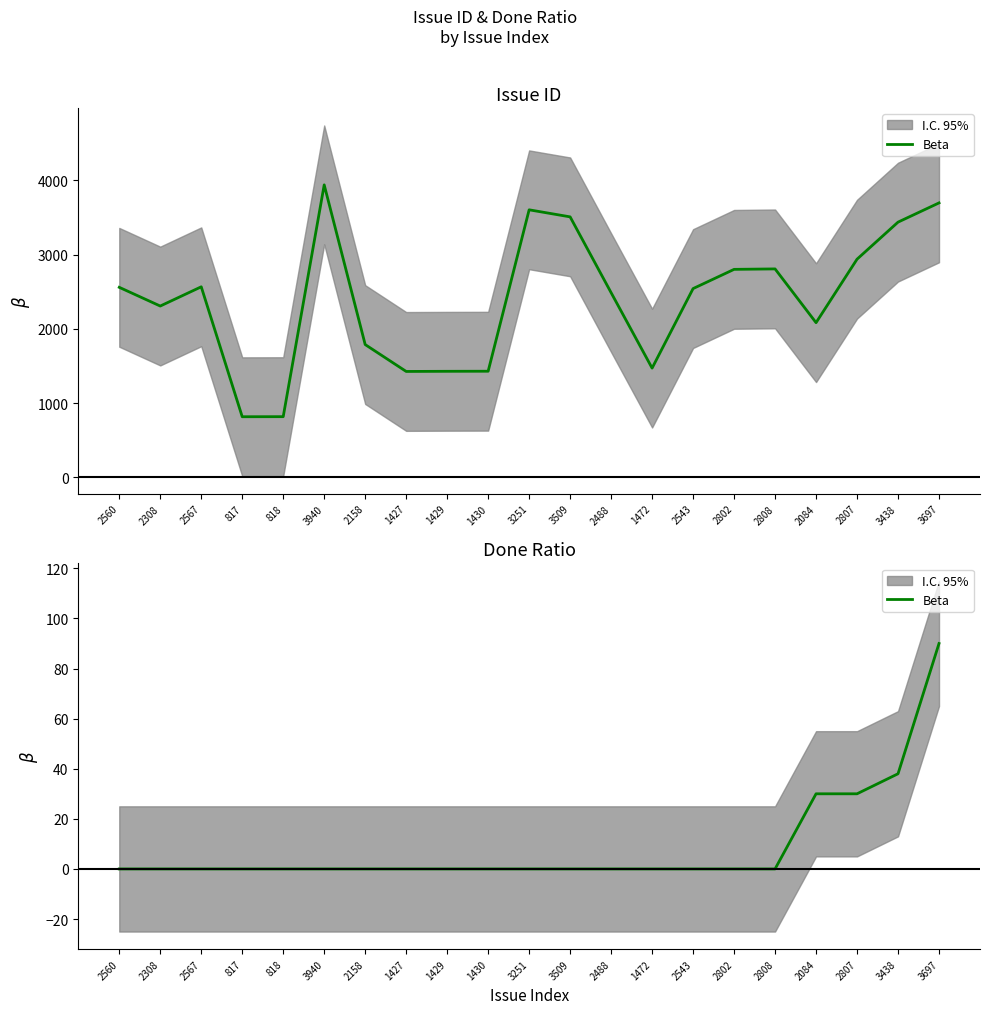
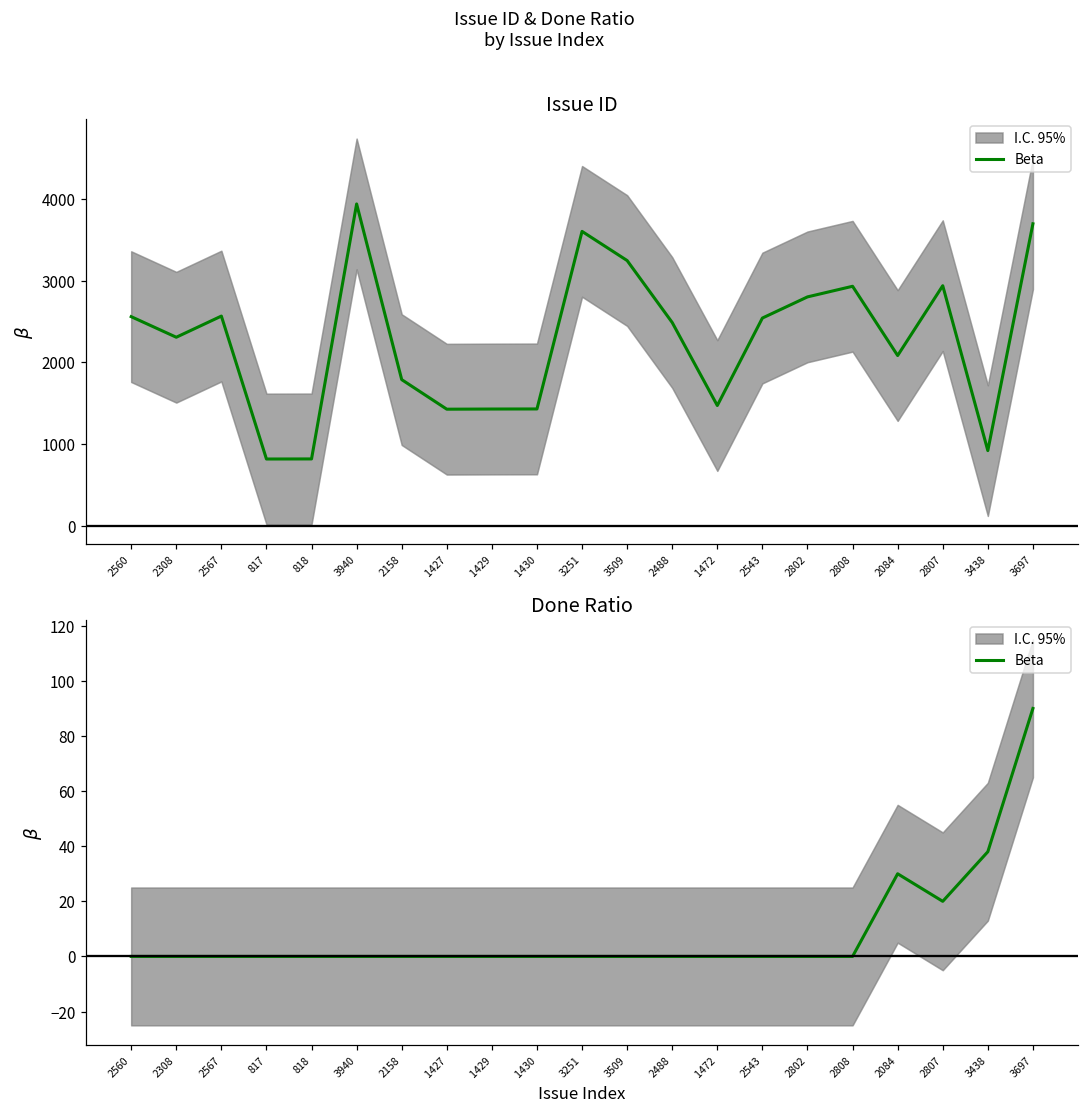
  {
    "Issue ID": {
      "Beta": {
        "2560": 2600,
        "2308": 2300,
        "2567": 2600,
        "817": 800,
        "818": 800,
        "3940": 3900,
        "2158": 1800,
        "1427": 1400,
        "1429": 1400,
        "1430": 1400,
        "3251": 3600,
-       "3509": 3500,
+       "3509": 3200,
        "2488": 2500,
        "1472": 1500,
        "2543": 2500,
        "2802": 2800,
-       "2808": 2800,
+       "2808": 2900,
        "2084": 2100,
        "2807": 2900,
-       "3438": 3400,
+       "3438": 900,
        "3697": 3700
      }
    },
    "Done Ratio": {
      "Beta": {
        "2560": 0,
        "2308": 0,
        "2567": 0,
        "817": 0,
        "818": 0,
        "3940": 0,
        "2158": 0,
        "1427": 0,
        "1429": 0,
        "1430": 0,
        "3251": 0,
        "3509": 0,
        "2488": 0,
        "1472": 0,
        "2543": 0,
        "2802": 0,
        "2808": 0,
        "2084": 30,
-       "2807": 30,
+       "2807": 20,
        "3438": 38,
        "3697": 90
      }
    }
  }
